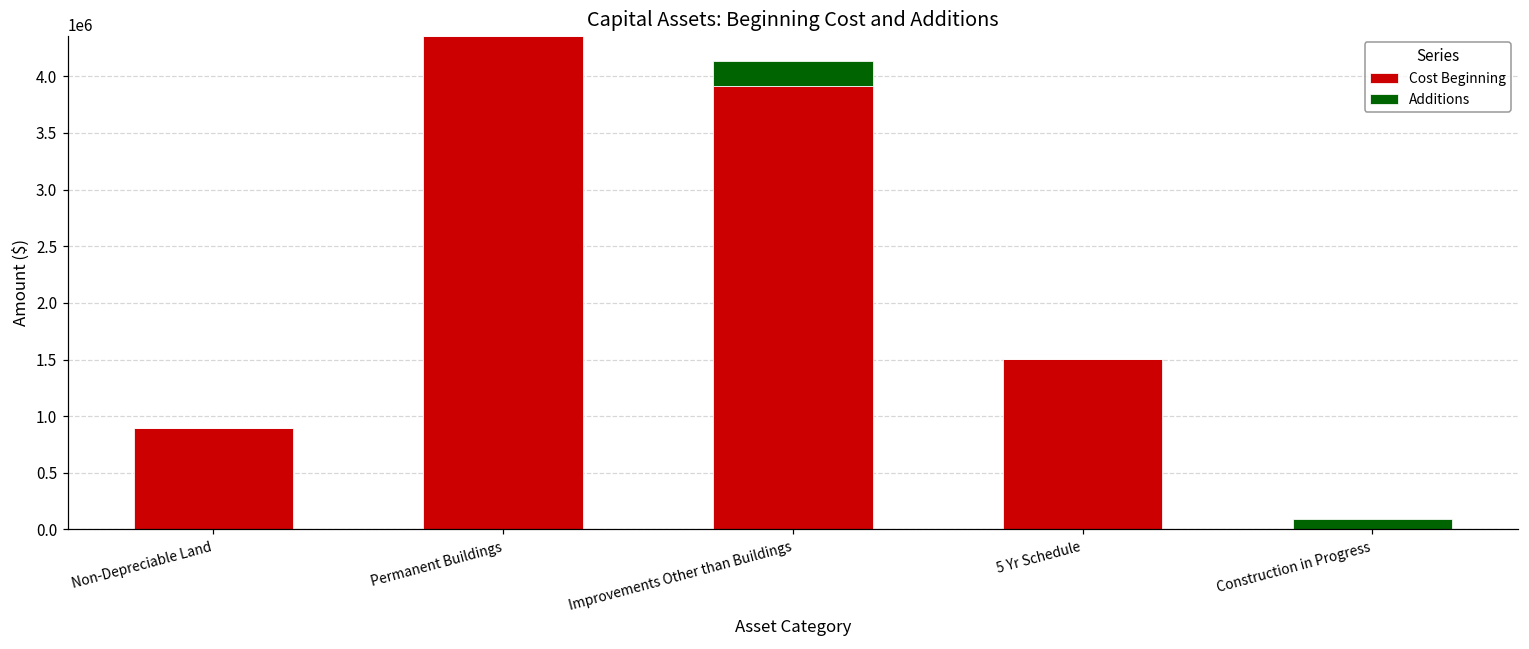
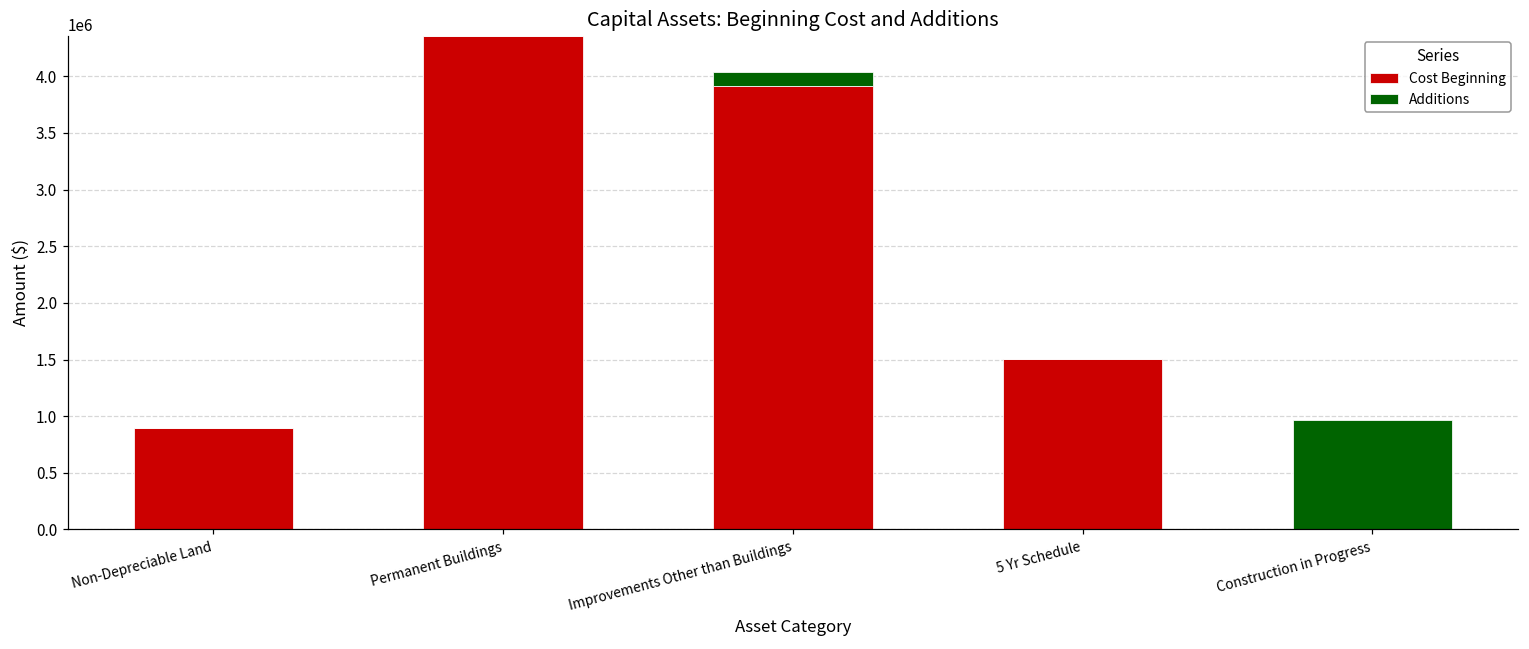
  {
    "Cost Beginning": {
      "Non-Depreciable Land": 890000,
      "Permanent Buildings": 4360000,
      "Improvements Other than Buildings": 3920000,
      "5 Yr Schedule": 1500000,
      "Construction in Progress": 0
    },
    "Additions": {
      "Non-Depreciable Land": 0,
      "Permanent Buildings": 0,
-     "Improvements Other than Buildings": 220000,
+     "Improvements Other than Buildings": 120000,
      "5 Yr Schedule": 0,
-     "Construction in Progress": 90000
+     "Construction in Progress": 960000
    }
  }
